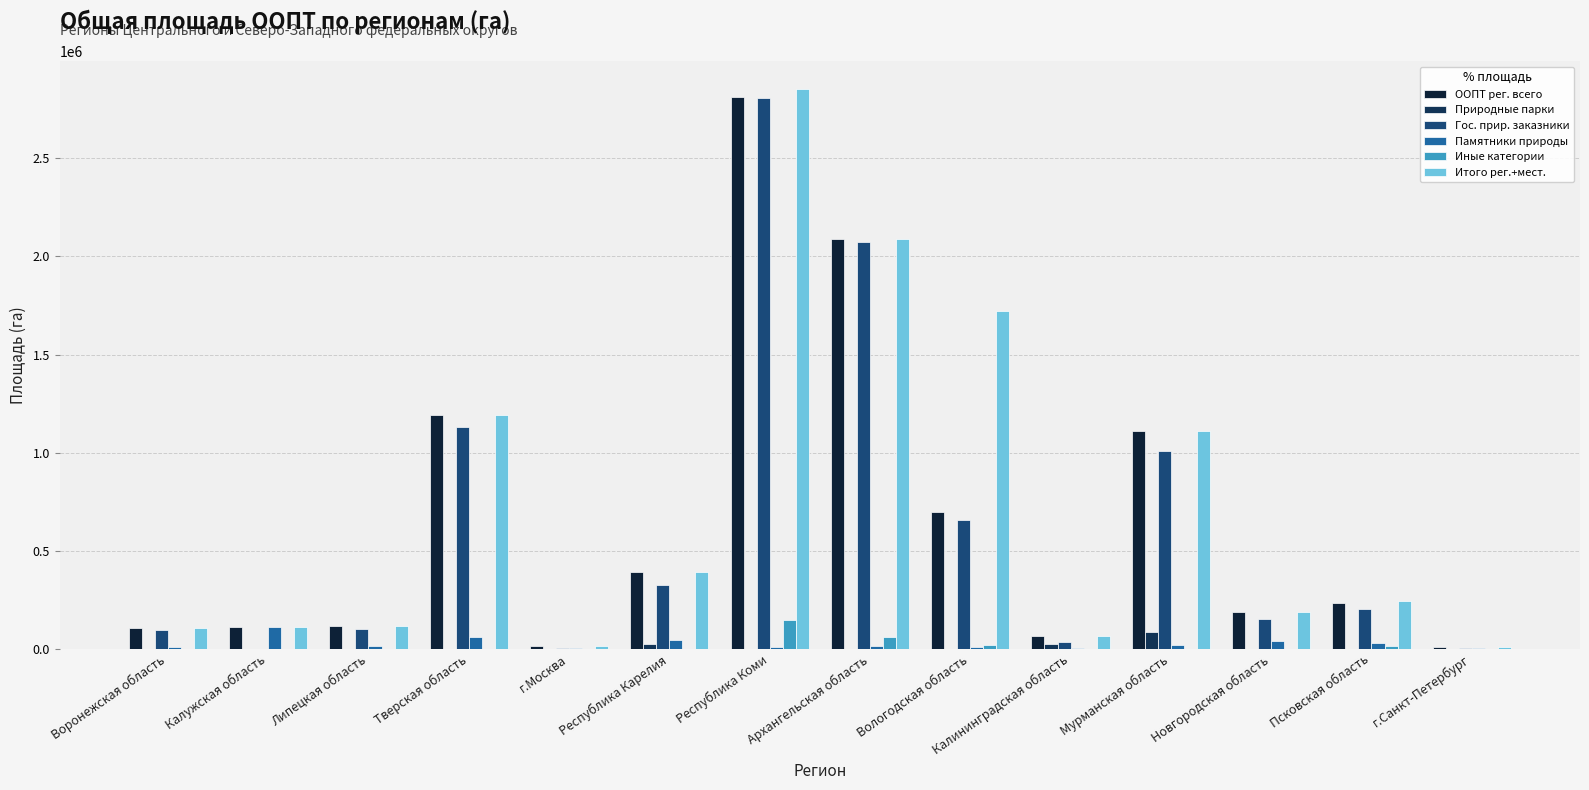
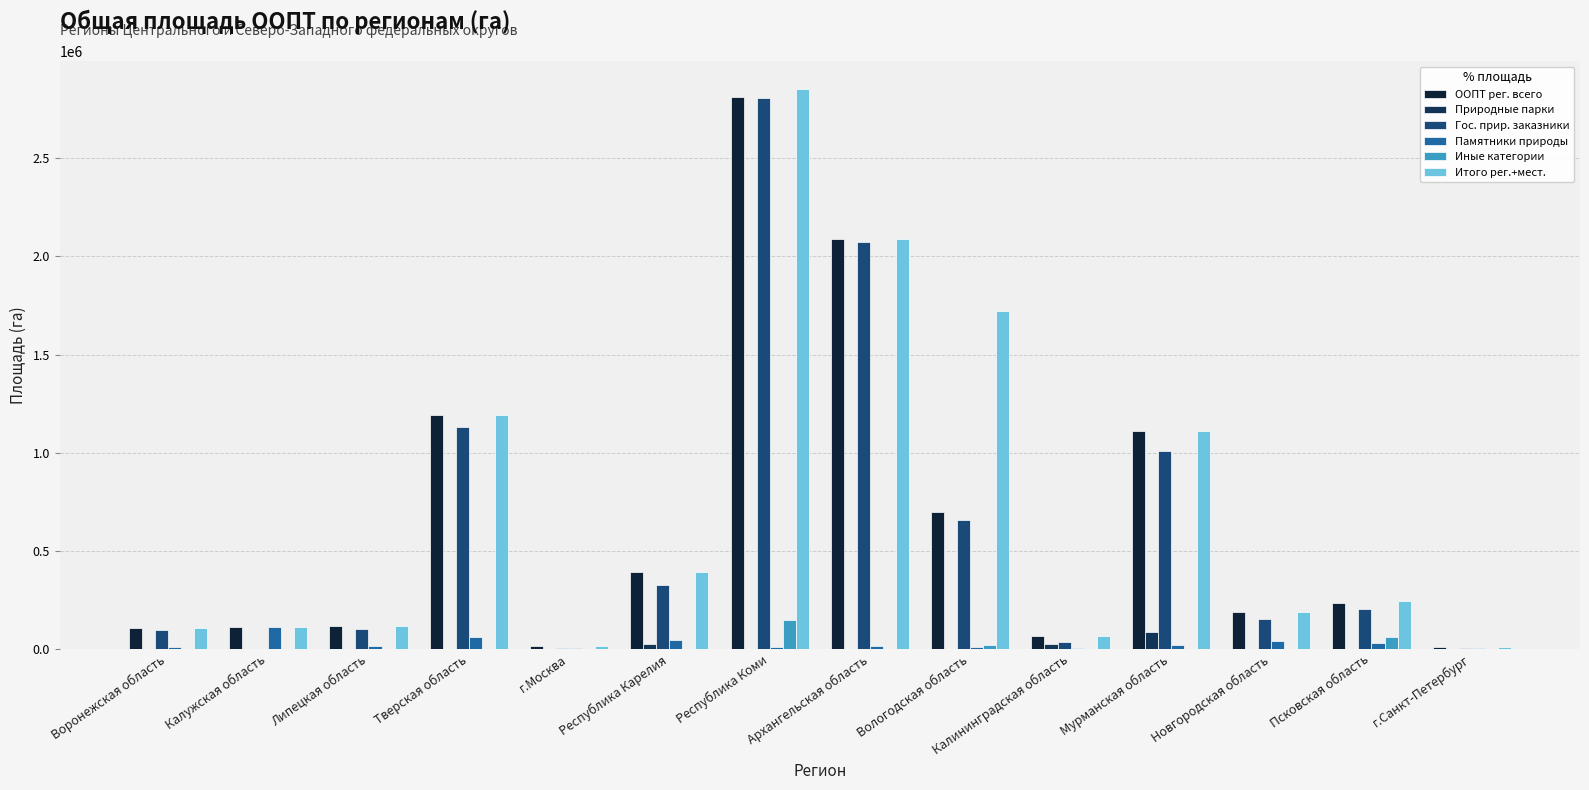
  {
    "Иные категории": {
      "Калужская область": 0,
      "Тверская область": 0,
      "Республика Карелия": 0,
      "Республика Коми": 140000,
-     "Архангельская область": 60000,
+     "Архангельская область": 0,
      "Вологодская область": 20000,
      "Калининградская область": 0,
-     "Псковская область": 10000,
+     "Псковская область": 60000,
      "г.Санкт-Петербург": 0
    },
    "Итого рег.+мест.": {
      "Воронежская область": 100000,
      "Калужская область": 110000,
      "Липецкая область": 120000,
      "Тверская область": 1190000,
      "г.Москва": 20000,
      "Республика Карелия": 390000,
      "Республика Коми": 2850000,
      "Архангельская область": 2090000,
      "Вологодская область": 1720000,
      "Калининградская область": 60000,
      "Мурманская область": 1110000,
      "Новгородская область": 190000,
      "Псковская область": 240000
    }
  }
